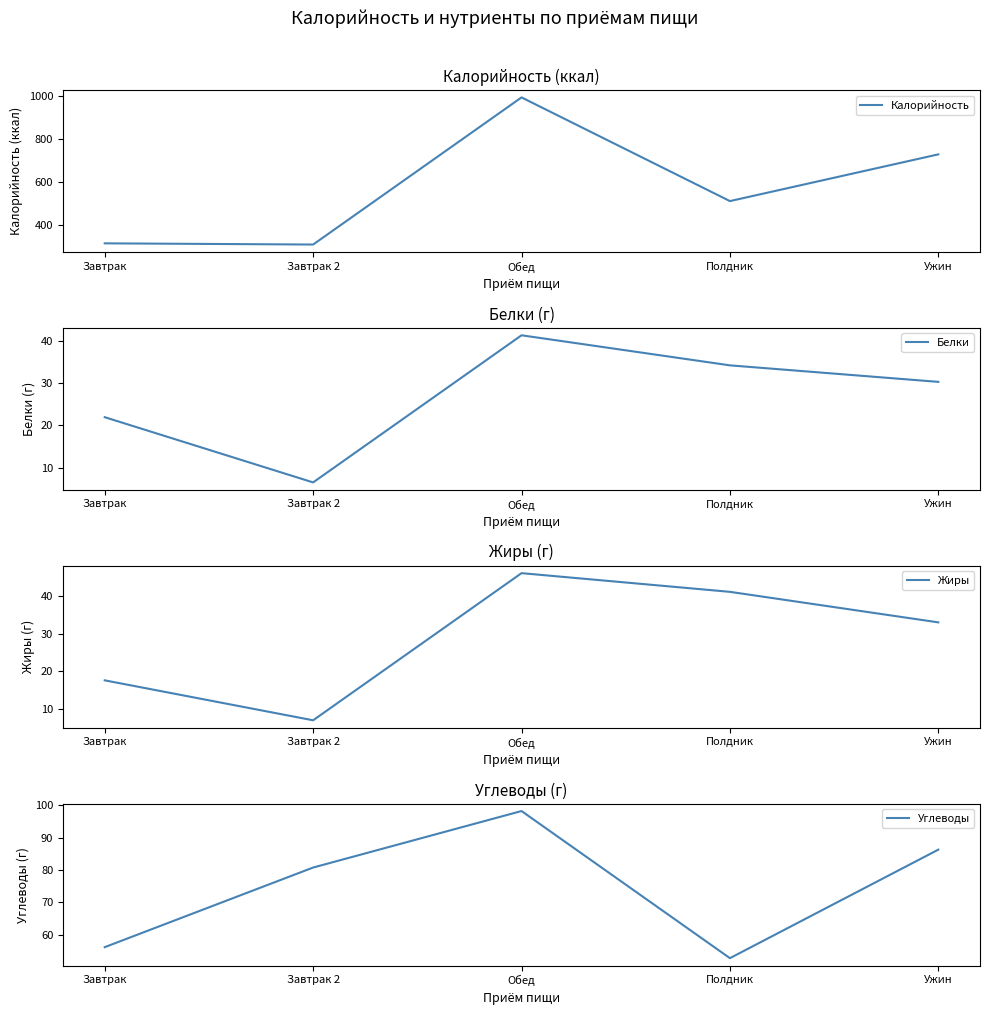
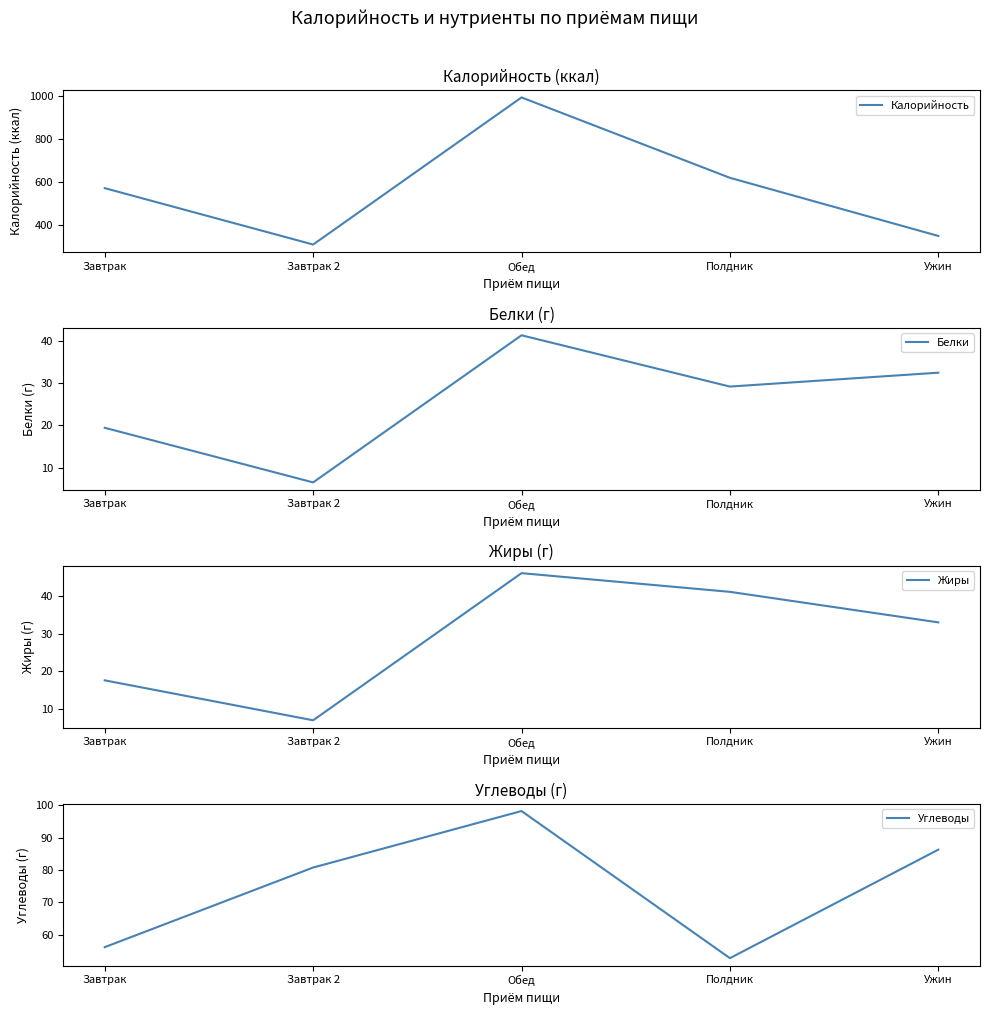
  {
    "Калорийность (ккал)": {
-     "Завтрак": 310,
+     "Завтрак": 570,
      "Завтрак 2": 310,
      "Обед": 1000,
-     "Полдник": 510,
-     "Ужин": 730
+     "Полдник": 620,
+     "Ужин": 350
    },
    "Белки (г)": {
-     "Завтрак": 22,
+     "Завтрак": 19,
      "Завтрак 2": 7,
      "Обед": 41,
-     "Полдник": 34,
-     "Ужин": 30
+     "Полдник": 29,
+     "Ужин": 32
    },
    "Жиры (г)": {
      "Завтрак": 18,
      "Завтрак 2": 7,
      "Обед": 46,
      "Полдник": 41,
      "Ужин": 33
    },
    "Углеводы (г)": {
      "Завтрак": 56,
      "Завтрак 2": 81,
      "Обед": 98,
      "Полдник": 53,
      "Ужин": 86
    }
  }
